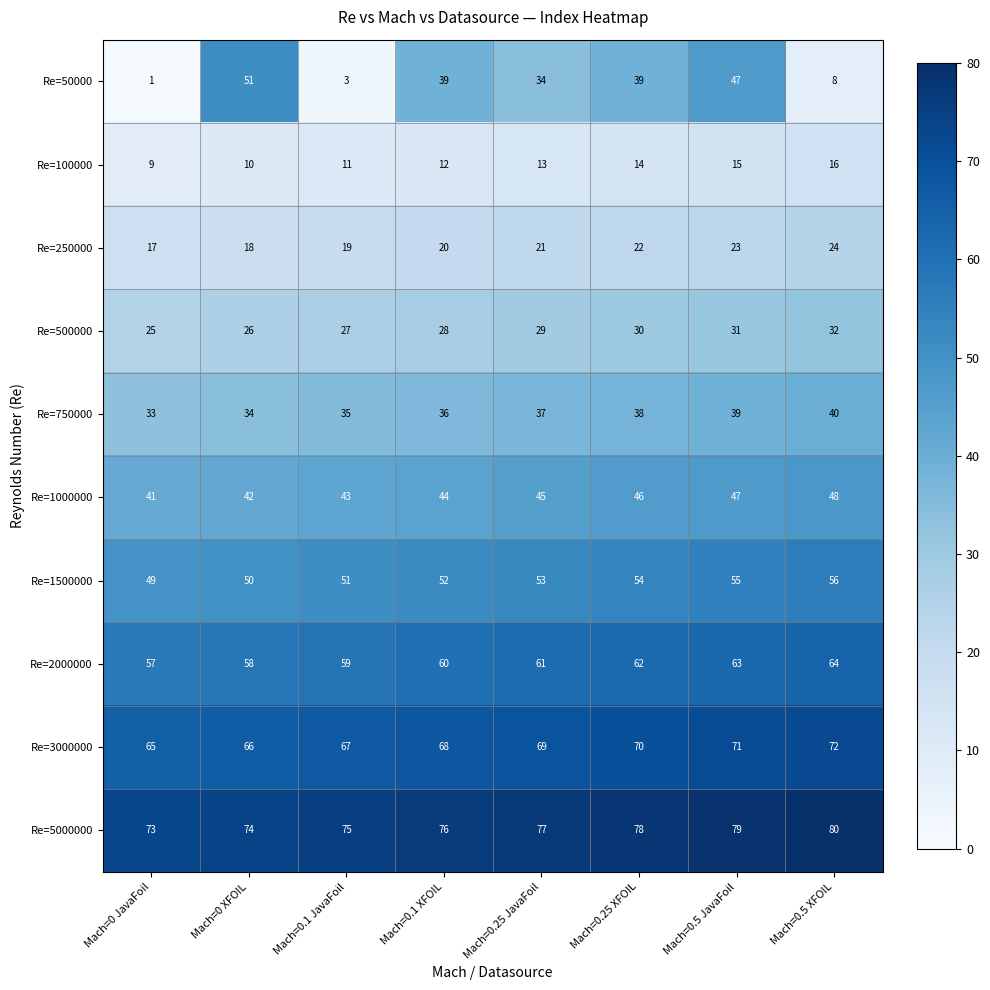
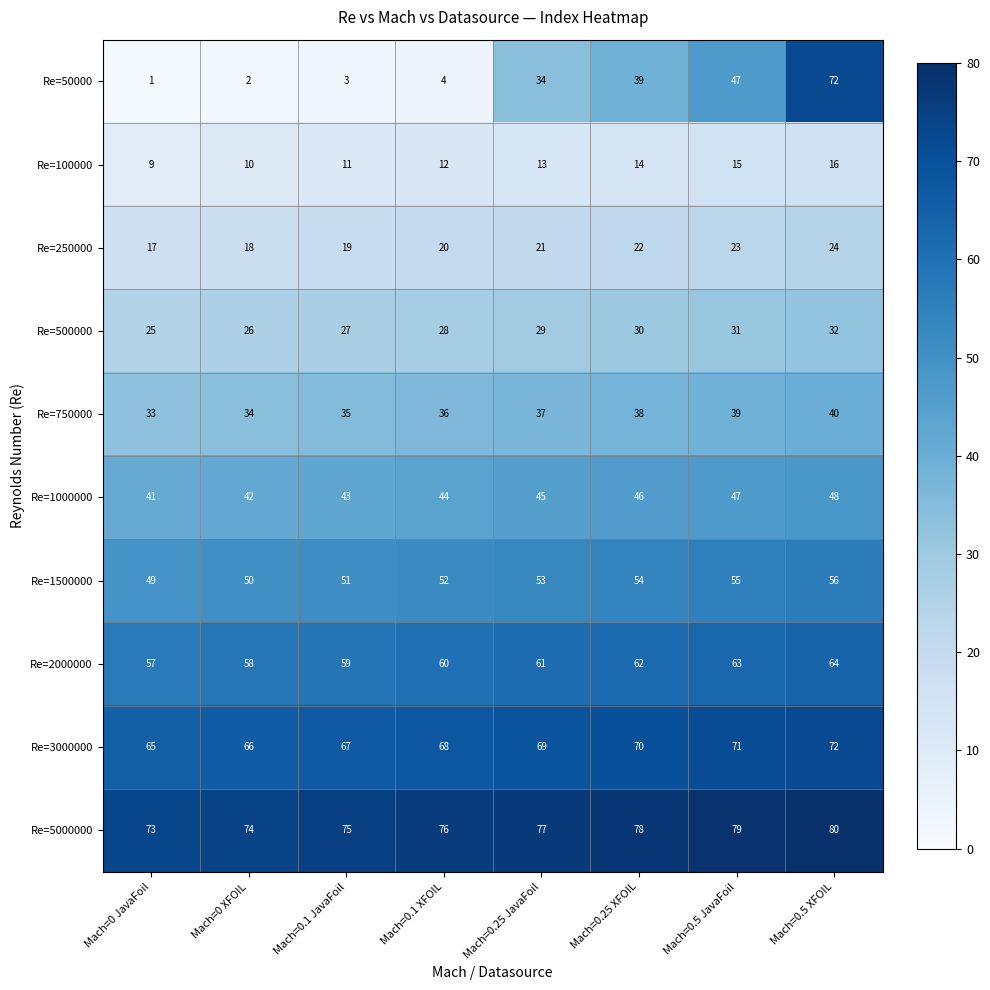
  {
    "Re=50000": {
      "Mach=0 JavaFoil": 1,
-     "Mach=0 XFOIL": 51,
+     "Mach=0 XFOIL": 2,
      "Mach=0.1 JavaFoil": 3,
-     "Mach=0.1 XFOIL": 39,
+     "Mach=0.1 XFOIL": 4,
      "Mach=0.25 JavaFoil": 34,
      "Mach=0.25 XFOIL": 39,
      "Mach=0.5 JavaFoil": 47,
-     "Mach=0.5 XFOIL": 8
+     "Mach=0.5 XFOIL": 72
    },
    "Re=100000": {
      "Mach=0 JavaFoil": 9,
      "Mach=0 XFOIL": 10,
      "Mach=0.1 JavaFoil": 11,
      "Mach=0.1 XFOIL": 12,
      "Mach=0.25 JavaFoil": 13,
      "Mach=0.25 XFOIL": 14,
      "Mach=0.5 JavaFoil": 15,
      "Mach=0.5 XFOIL": 16
    },
    "Re=250000": {
      "Mach=0 JavaFoil": 17,
      "Mach=0 XFOIL": 18,
      "Mach=0.1 JavaFoil": 19,
      "Mach=0.1 XFOIL": 20,
      "Mach=0.25 JavaFoil": 21,
      "Mach=0.25 XFOIL": 22,
      "Mach=0.5 JavaFoil": 23,
      "Mach=0.5 XFOIL": 24
    },
    "Re=500000": {
      "Mach=0 JavaFoil": 25,
      "Mach=0 XFOIL": 26,
      "Mach=0.1 JavaFoil": 27,
      "Mach=0.1 XFOIL": 28,
      "Mach=0.25 JavaFoil": 29,
      "Mach=0.25 XFOIL": 30,
      "Mach=0.5 JavaFoil": 31,
      "Mach=0.5 XFOIL": 32
    },
    "Re=750000": {
      "Mach=0 JavaFoil": 33,
      "Mach=0 XFOIL": 34,
      "Mach=0.1 JavaFoil": 35,
      "Mach=0.1 XFOIL": 36,
      "Mach=0.25 JavaFoil": 37,
      "Mach=0.25 XFOIL": 38,
      "Mach=0.5 JavaFoil": 39,
      "Mach=0.5 XFOIL": 40
    },
    "Re=1000000": {
      "Mach=0 JavaFoil": 41,
      "Mach=0 XFOIL": 42,
      "Mach=0.1 JavaFoil": 43,
      "Mach=0.1 XFOIL": 44,
      "Mach=0.25 JavaFoil": 45,
      "Mach=0.25 XFOIL": 46,
      "Mach=0.5 JavaFoil": 47,
      "Mach=0.5 XFOIL": 48
    },
    "Re=1500000": {
      "Mach=0 JavaFoil": 49,
      "Mach=0 XFOIL": 50,
      "Mach=0.1 JavaFoil": 51,
      "Mach=0.1 XFOIL": 52,
      "Mach=0.25 JavaFoil": 53,
      "Mach=0.25 XFOIL": 54,
      "Mach=0.5 JavaFoil": 55,
      "Mach=0.5 XFOIL": 56
    },
    "Re=2000000": {
      "Mach=0 JavaFoil": 57,
      "Mach=0 XFOIL": 58,
      "Mach=0.1 JavaFoil": 59,
      "Mach=0.1 XFOIL": 60,
      "Mach=0.25 JavaFoil": 61,
      "Mach=0.25 XFOIL": 62,
      "Mach=0.5 JavaFoil": 63,
      "Mach=0.5 XFOIL": 64
    },
    "Re=3000000": {
      "Mach=0 JavaFoil": 65,
      "Mach=0 XFOIL": 66,
      "Mach=0.1 JavaFoil": 67,
      "Mach=0.1 XFOIL": 68,
      "Mach=0.25 JavaFoil": 69,
      "Mach=0.25 XFOIL": 70,
      "Mach=0.5 JavaFoil": 71,
      "Mach=0.5 XFOIL": 72
    },
    "Re=5000000": {
      "Mach=0 JavaFoil": 73,
      "Mach=0 XFOIL": 74,
      "Mach=0.1 JavaFoil": 75,
      "Mach=0.1 XFOIL": 76,
      "Mach=0.25 JavaFoil": 77,
      "Mach=0.25 XFOIL": 78,
      "Mach=0.5 JavaFoil": 79,
      "Mach=0.5 XFOIL": 80
    }
  }
